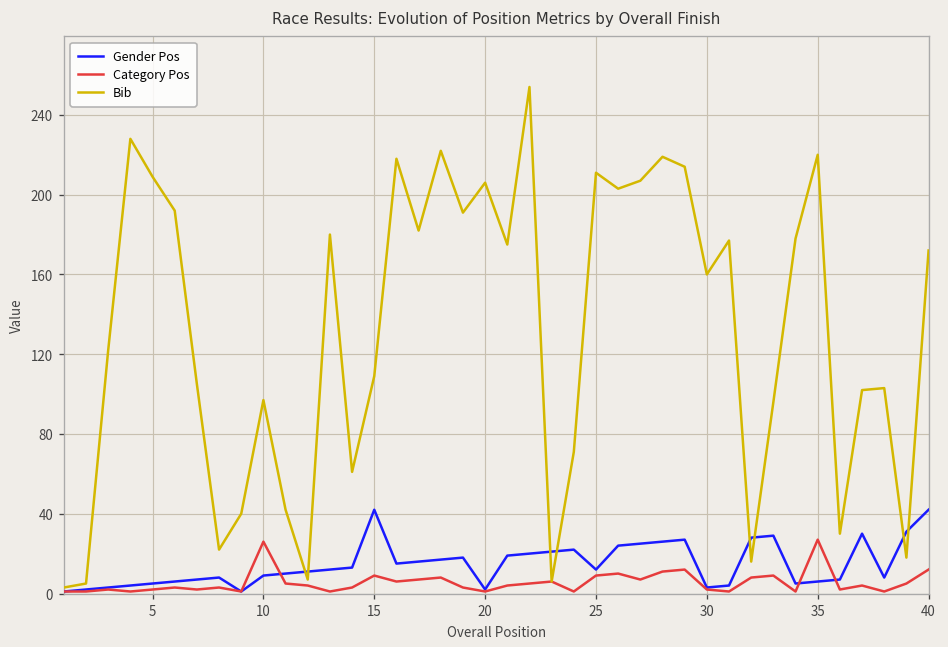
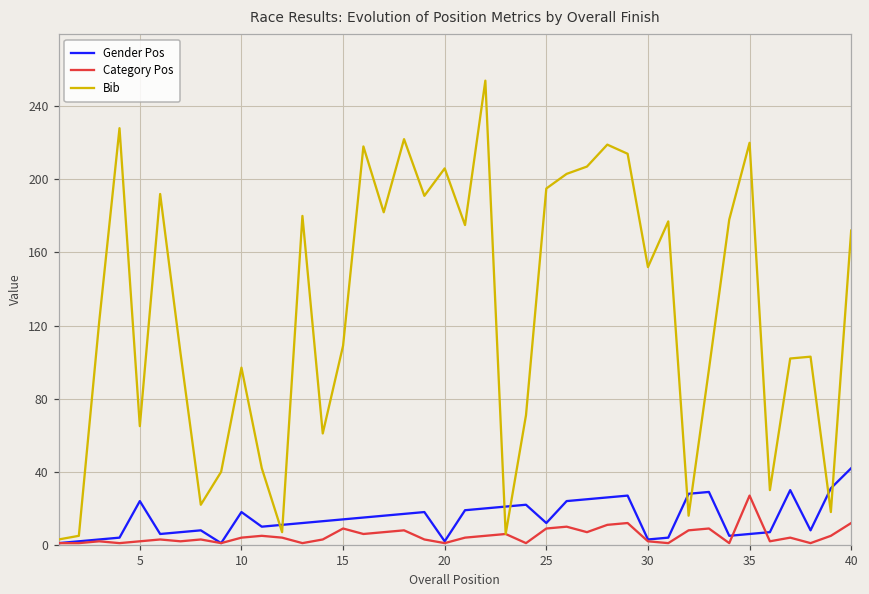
  {
    "Gender Pos": {
-     "5": 5,
-     "10": 9,
-     "15": 42,
+     "5": 24,
+     "10": 18,
+     "15": 14,
      "25": 12,
      "35": 6,
      "40": 42
    },
    "Category Pos": {
      "5": 2,
-     "10": 26,
+     "10": 4,
      "15": 9,
      "25": 9,
      "35": 27,
      "40": 12
    },
    "Bib": {
-     "5": 209,
+     "5": 65,
      "10": 97,
      "15": 109,
      "20": 206,
-     "25": 211,
-     "30": 160,
+     "25": 195,
+     "30": 152,
      "35": 220,
      "40": 172
    }
  }
